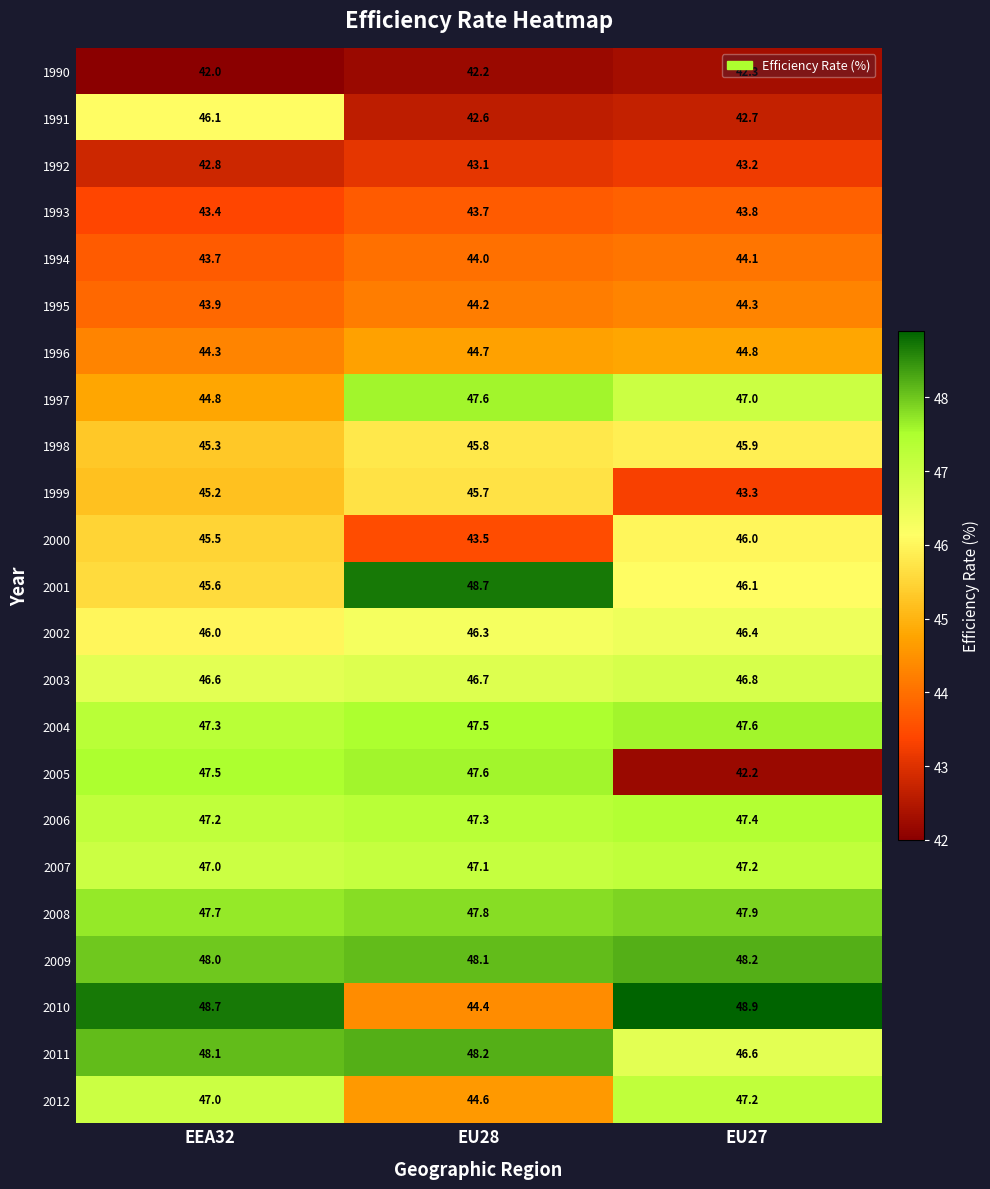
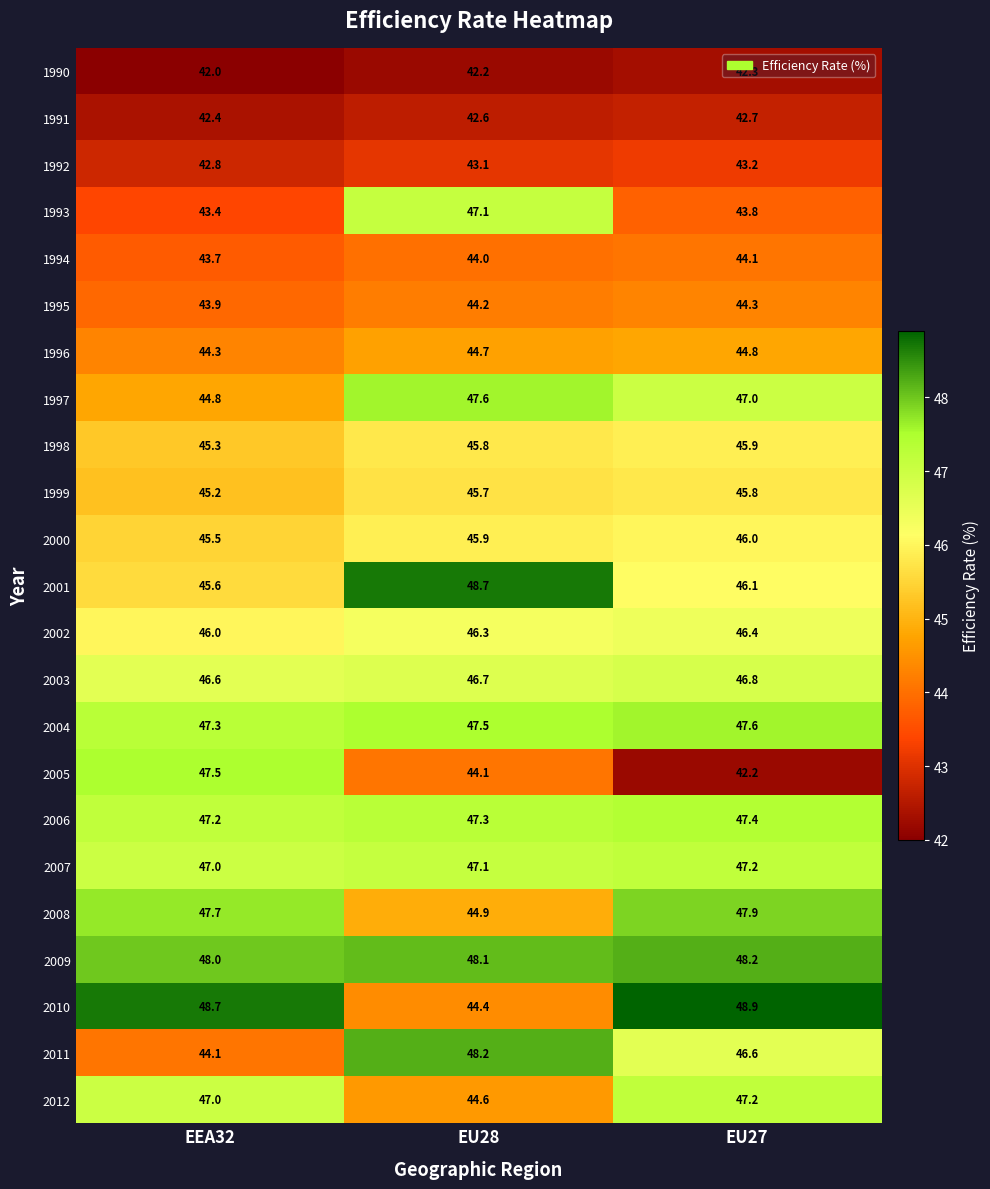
  {
    "1990": {
      "EEA32": 42.0,
      "EU28": 42.2
    },
    "1991": {
-     "EEA32": 46.1,
+     "EEA32": 42.4,
      "EU28": 42.6,
      "EU27": 42.7
    },
    "1992": {
      "EEA32": 42.8,
      "EU28": 43.1,
      "EU27": 43.2
    },
    "1993": {
      "EEA32": 43.4,
-     "EU28": 43.7,
+     "EU28": 47.1,
      "EU27": 43.8
    },
    "1994": {
      "EEA32": 43.7,
      "EU28": 44.0,
      "EU27": 44.1
    },
    "1995": {
      "EEA32": 43.9,
      "EU28": 44.2,
      "EU27": 44.3
    },
    "1996": {
      "EEA32": 44.3,
      "EU28": 44.7,
      "EU27": 44.8
    },
    "1997": {
      "EEA32": 44.8,
      "EU28": 47.6,
      "EU27": 47.0
    },
    "1998": {
      "EEA32": 45.3,
      "EU28": 45.8,
      "EU27": 45.9
    },
    "1999": {
      "EEA32": 45.2,
      "EU28": 45.7,
-     "EU27": 43.3
+     "EU27": 45.8
    },
    "2000": {
      "EEA32": 45.5,
-     "EU28": 43.5,
+     "EU28": 45.9,
      "EU27": 46.0
    },
    "2001": {
      "EEA32": 45.6,
      "EU28": 48.7,
      "EU27": 46.1
    },
    "2002": {
      "EEA32": 46.0,
      "EU28": 46.3,
      "EU27": 46.4
    },
    "2003": {
      "EEA32": 46.6,
      "EU28": 46.7,
      "EU27": 46.8
    },
    "2004": {
      "EEA32": 47.3,
      "EU28": 47.5,
      "EU27": 47.6
    },
    "2005": {
      "EEA32": 47.5,
-     "EU28": 47.6,
+     "EU28": 44.1,
      "EU27": 42.2
    },
    "2006": {
      "EEA32": 47.2,
      "EU28": 47.3,
      "EU27": 47.4
    },
    "2007": {
      "EEA32": 47.0,
      "EU28": 47.1,
      "EU27": 47.2
    },
    "2008": {
      "EEA32": 47.7,
-     "EU28": 47.8,
+     "EU28": 44.9,
      "EU27": 47.9
    },
    "2009": {
      "EEA32": 48.0,
      "EU28": 48.1,
      "EU27": 48.2
    },
    "2010": {
      "EEA32": 48.7,
      "EU28": 44.4,
      "EU27": 48.9
    },
    "2011": {
-     "EEA32": 48.1,
+     "EEA32": 44.1,
      "EU28": 48.2,
      "EU27": 46.6
    },
    "2012": {
      "EEA32": 47.0,
      "EU28": 44.6,
      "EU27": 47.2
    }
  }
